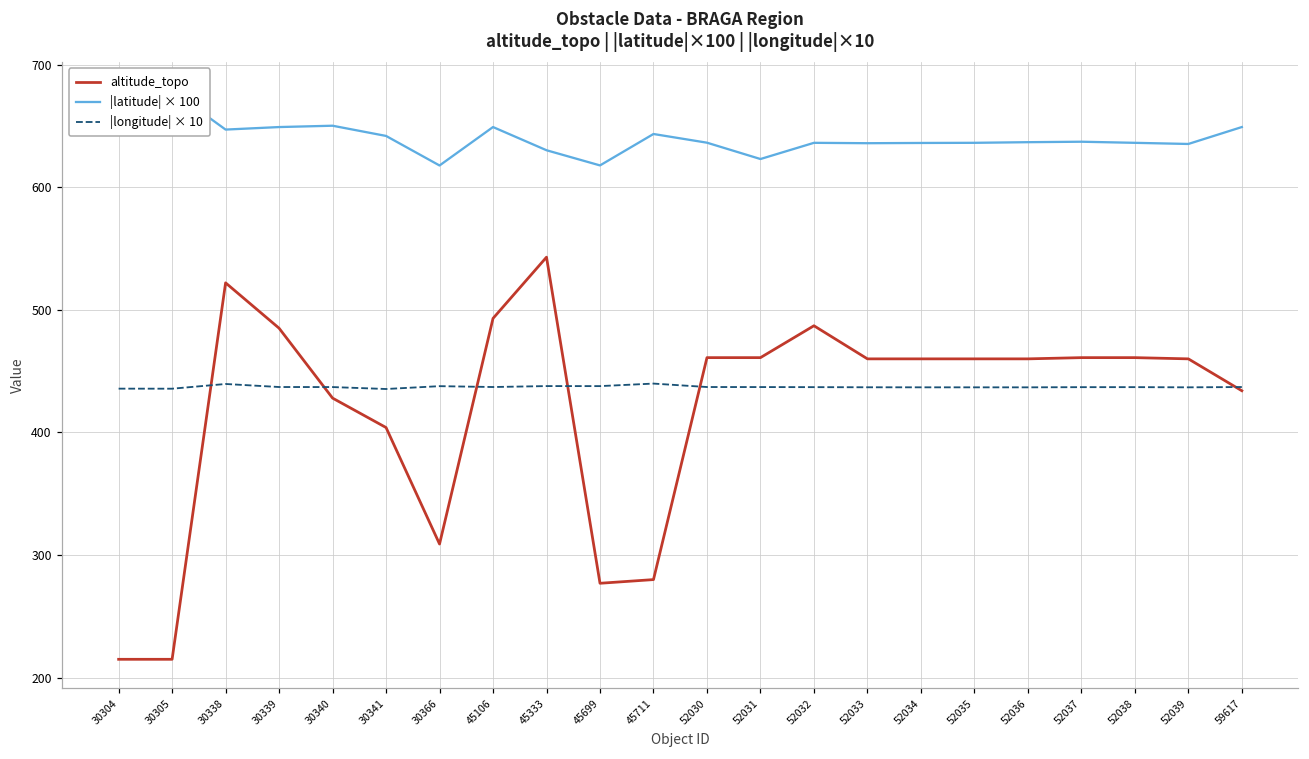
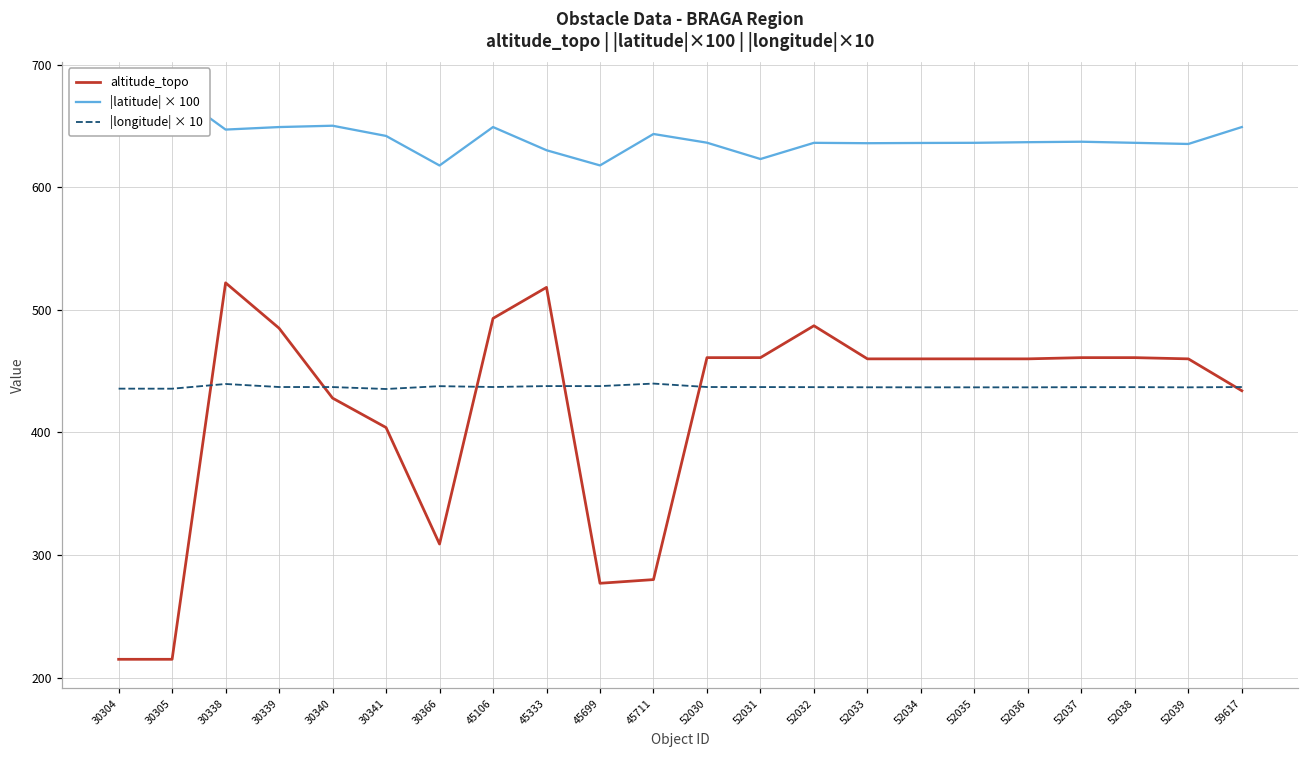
  {
    "altitude_topo": {
      "30304": 215,
      "30305": 215,
      "30338": 522,
      "30339": 485,
      "30340": 428,
      "30341": 404,
      "30366": 309,
      "45106": 493,
-     "45333": 543,
+     "45333": 518,
      "45699": 277,
      "45711": 280,
      "52030": 461,
      "52031": 461,
      "52032": 487,
      "52033": 460,
      "52034": 460,
      "52035": 460,
      "52036": 460,
      "52037": 461,
      "52038": 461,
      "52039": 460,
      "59617": 434
    },
    "|latitude| × 100": {
      "30338": 647,
      "30339": 649,
      "30340": 650,
      "30341": 642,
      "30366": 618,
      "45106": 649,
      "45333": 630,
      "45699": 618,
      "45711": 643,
      "52030": 636,
      "52031": 623,
      "52032": 636,
      "52033": 636,
      "52034": 636,
      "52035": 636,
      "52036": 637,
      "52037": 637,
      "52038": 636,
      "52039": 635,
      "59617": 649
    },
    "|longitude| × 10": {
      "30304": 436,
      "30305": 436,
      "30338": 440,
      "30339": 437,
      "30340": 437,
      "30341": 435,
      "30366": 438,
      "45106": 437,
      "45333": 438,
      "45699": 438,
      "45711": 440,
      "52030": 437,
      "52031": 437,
      "52032": 437,
      "52033": 437,
      "52034": 437,
      "52035": 437,
      "52036": 437,
      "52037": 437,
      "52038": 437,
      "52039": 437,
      "59617": 437
    }
  }
